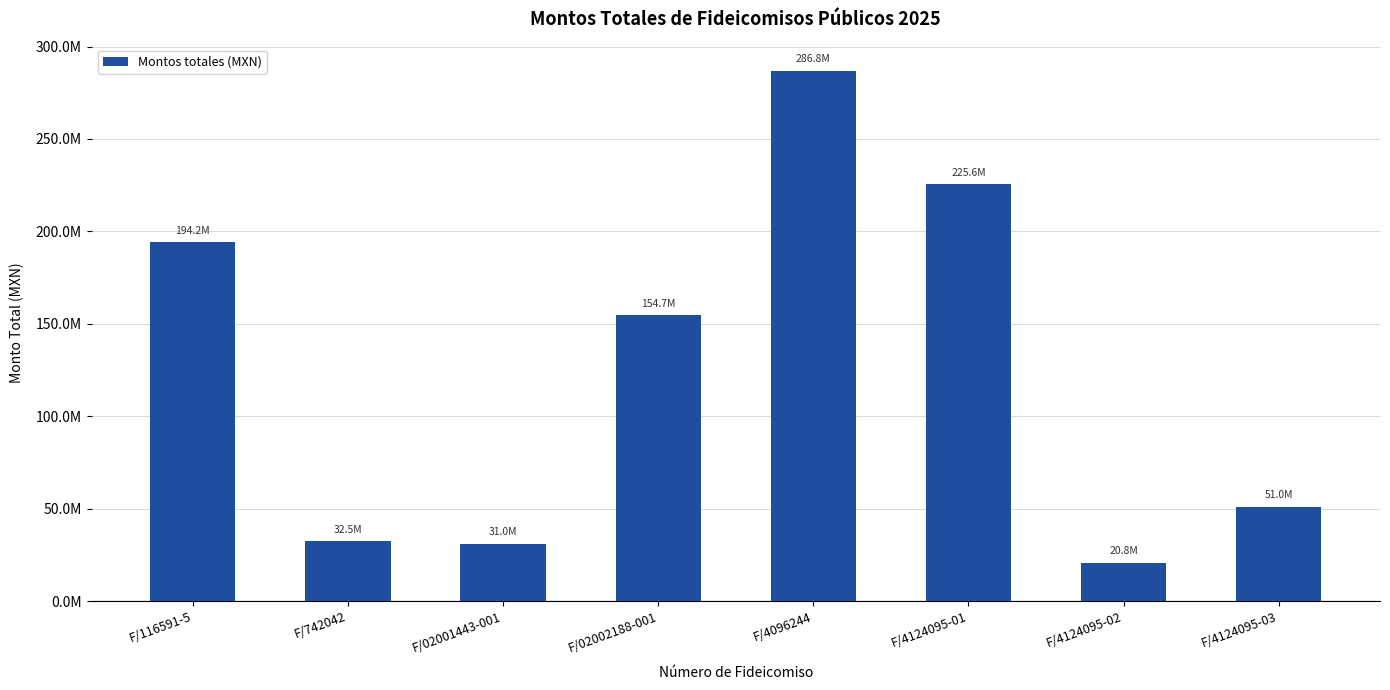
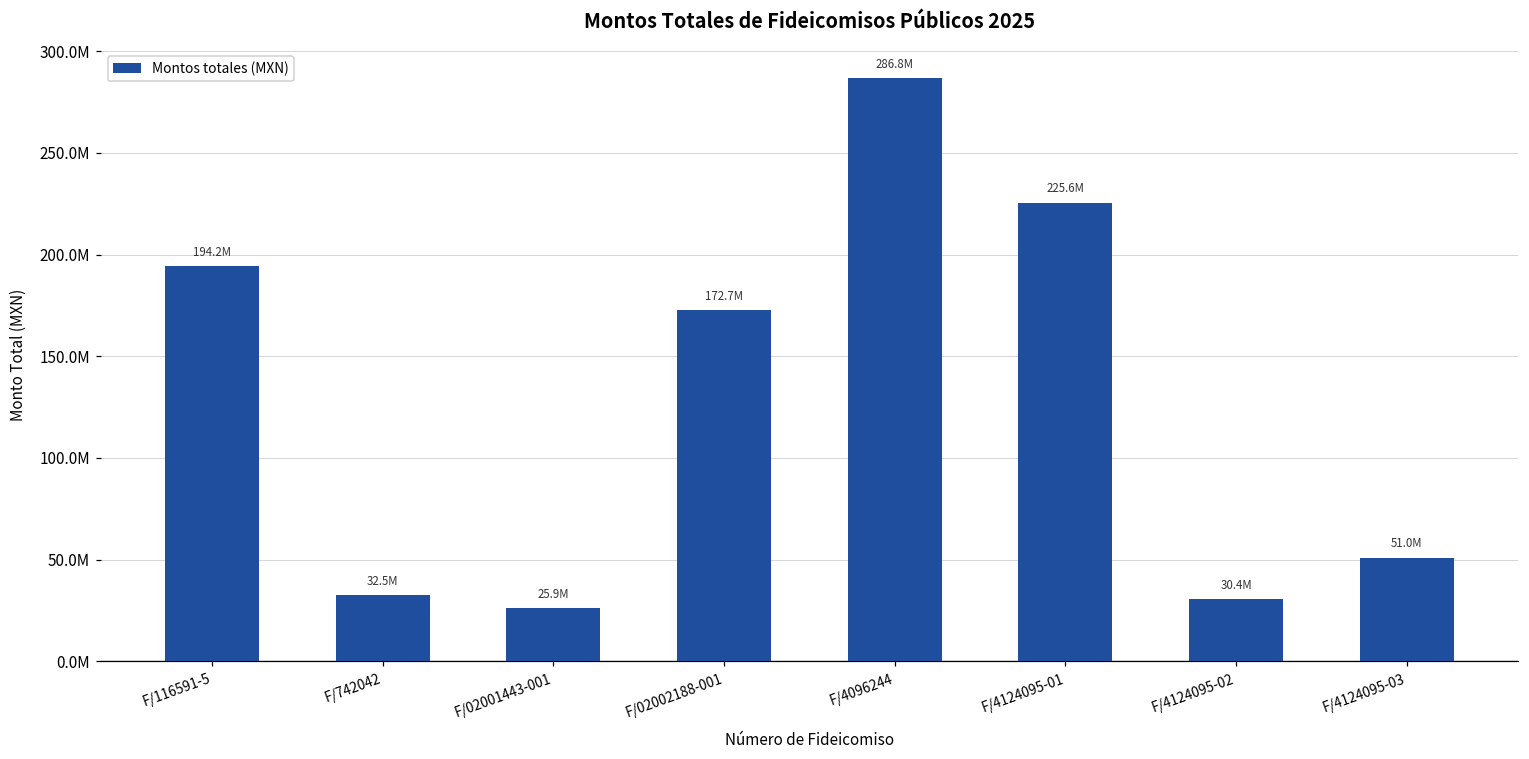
  {
    "F/116591-5": "194.2M",
    "F/742042": "32.5M",
-   "F/02001443-001": "31.0M",
-   "F/02002188-001": "154.7M",
+   "F/02001443-001": "25.9M",
+   "F/02002188-001": "172.7M",
    "F/4096244": "286.8M",
    "F/4124095-01": "225.6M",
-   "F/4124095-02": "20.8M",
+   "F/4124095-02": "30.4M",
    "F/4124095-03": "51.0M"
  }
